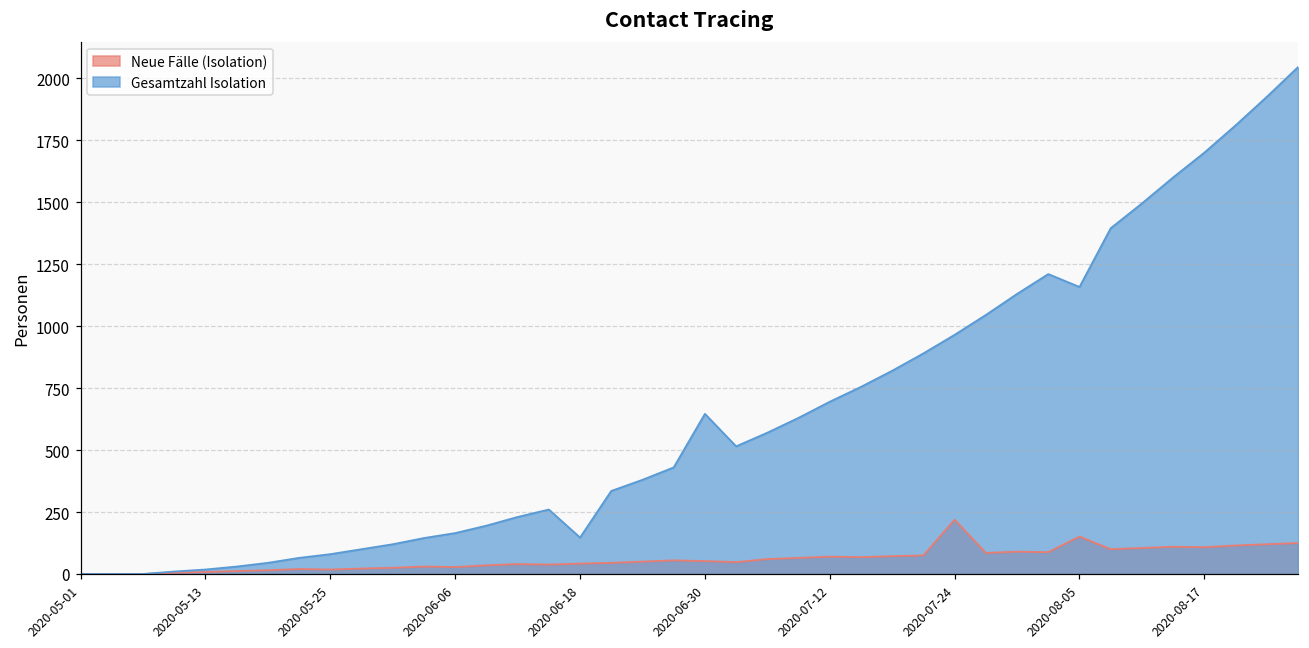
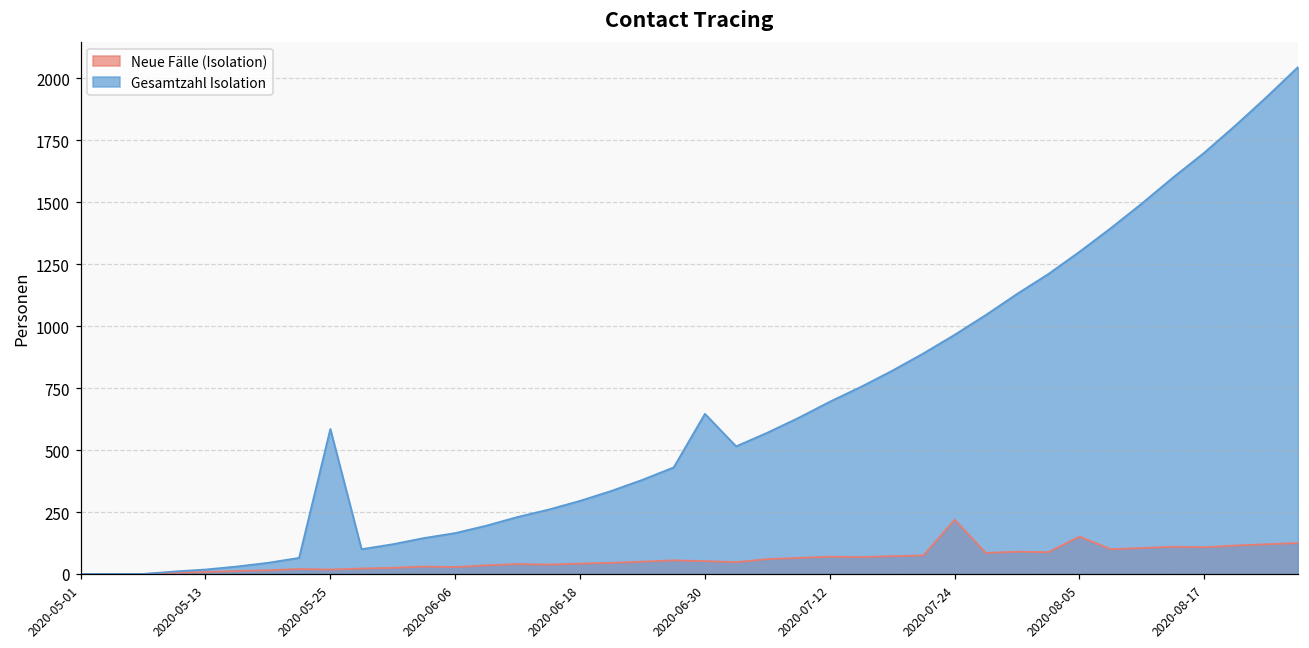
  {
    "Neue Fälle (Isolation)": {
      "2020-05-25": 20,
      "2020-06-06": 30,
      "2020-06-18": 40,
      "2020-06-30": 50,
      "2020-07-12": 70,
      "2020-07-24": 220,
      "2020-08-05": 150,
      "2020-08-17": 110
    },
    "Gesamtzahl Isolation": {
-     "2020-05-25": 80,
+     "2020-05-25": 590,
      "2020-06-06": 170,
-     "2020-06-18": 150,
+     "2020-06-18": 300,
      "2020-06-30": 650,
      "2020-07-12": 700,
      "2020-07-24": 970,
-     "2020-08-05": 1160,
+     "2020-08-05": 1300,
      "2020-08-17": 1700
    }
  }
